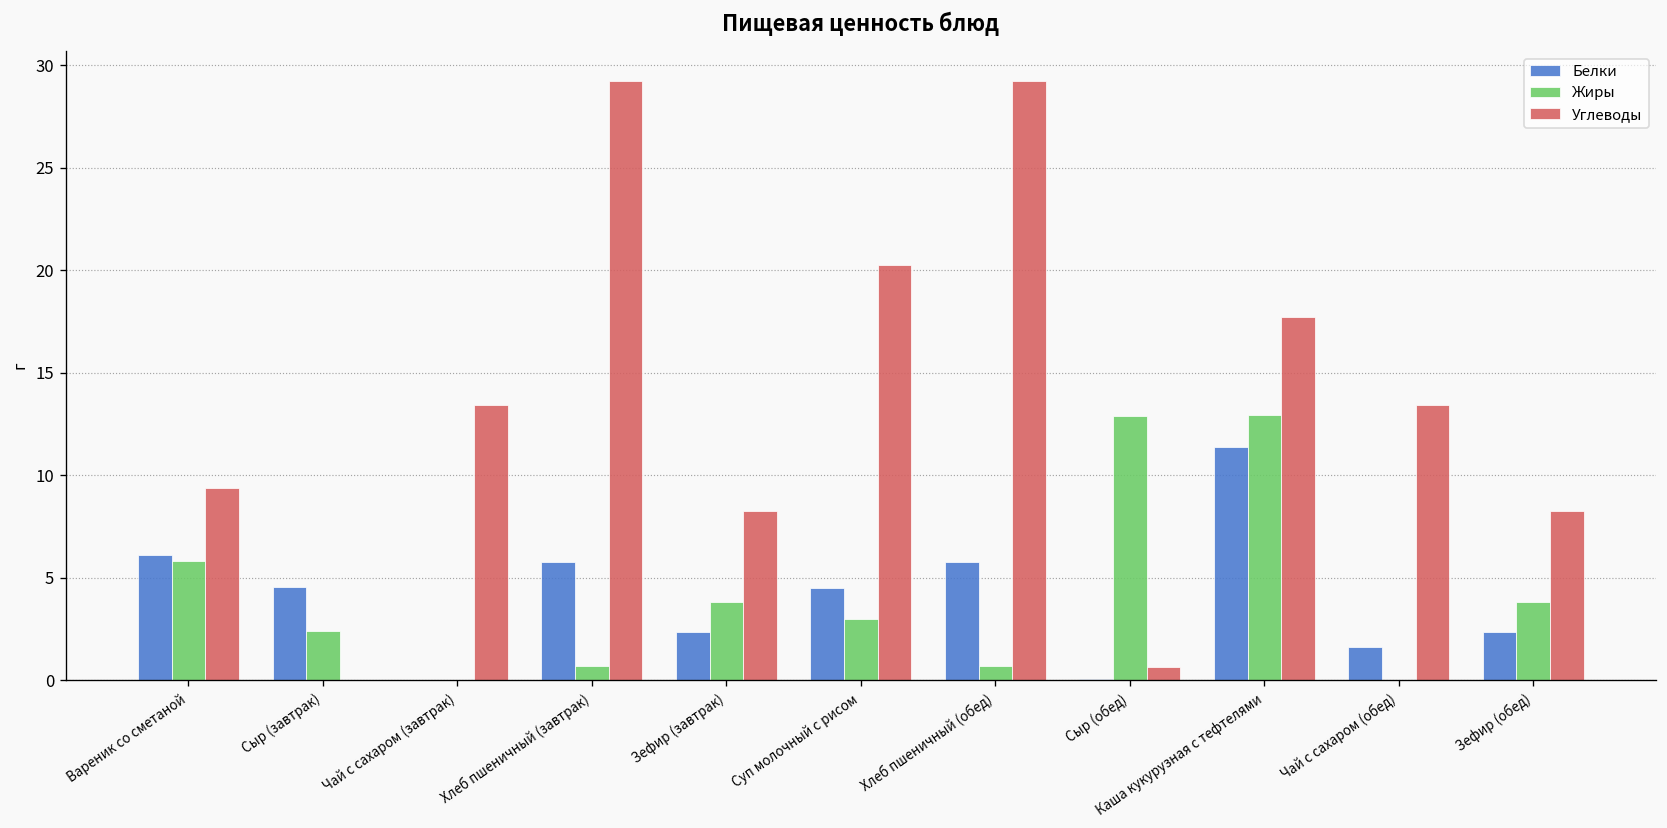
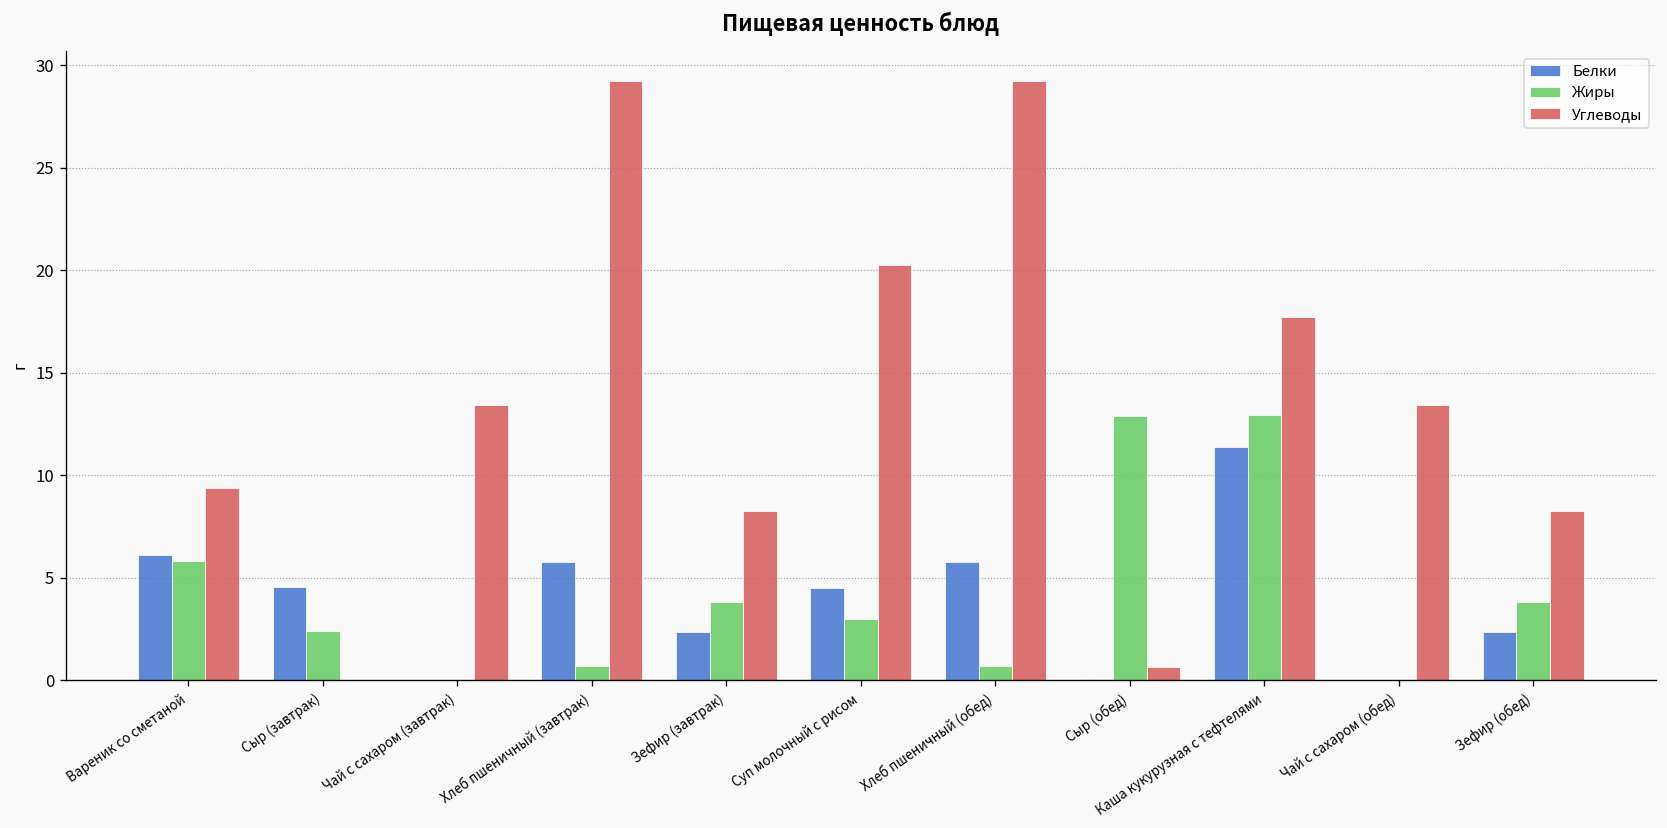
  {
    "Белки": {
      "Вареник со сметаной": 6.1,
      "Сыр (завтрак)": 4.6,
      "Чай с сахаром (завтрак)": 0.0,
      "Хлеб пшеничный (завтрак)": 5.8,
      "Зефир (завтрак)": 2.3,
      "Суп молочный с рисом": 4.5,
      "Хлеб пшеничный (обед)": 5.8,
      "Каша кукурузная с тефтелями": 11.4,
-     "Чай с сахаром (обед)": 1.6,
+     "Чай с сахаром (обед)": 0.0,
      "Зефир (обед)": 2.3
    },
    "Жиры": {
      "Вареник со сметаной": 5.8,
      "Сыр (завтрак)": 2.4,
      "Чай с сахаром (завтрак)": 0.0,
      "Хлеб пшеничный (завтрак)": 0.7,
      "Зефир (завтрак)": 3.8,
      "Суп молочный с рисом": 3.0,
      "Хлеб пшеничный (обед)": 0.7,
      "Сыр (обед)": 12.9,
      "Каша кукурузная с тефтелями": 12.9,
      "Чай с сахаром (обед)": 0.0,
      "Зефир (обед)": 3.8
    },
    "Углеводы": {
      "Вареник со сметаной": 9.4,
      "Сыр (завтрак)": 0.0,
      "Чай с сахаром (завтрак)": 13.5,
      "Хлеб пшеничный (завтрак)": 29.2,
      "Зефир (завтрак)": 8.3,
      "Суп молочный с рисом": 20.3,
      "Хлеб пшеничный (обед)": 29.2,
      "Сыр (обед)": 0.6,
      "Каша кукурузная с тефтелями": 17.7,
      "Чай с сахаром (обед)": 13.5,
      "Зефир (обед)": 8.3
    }
  }
